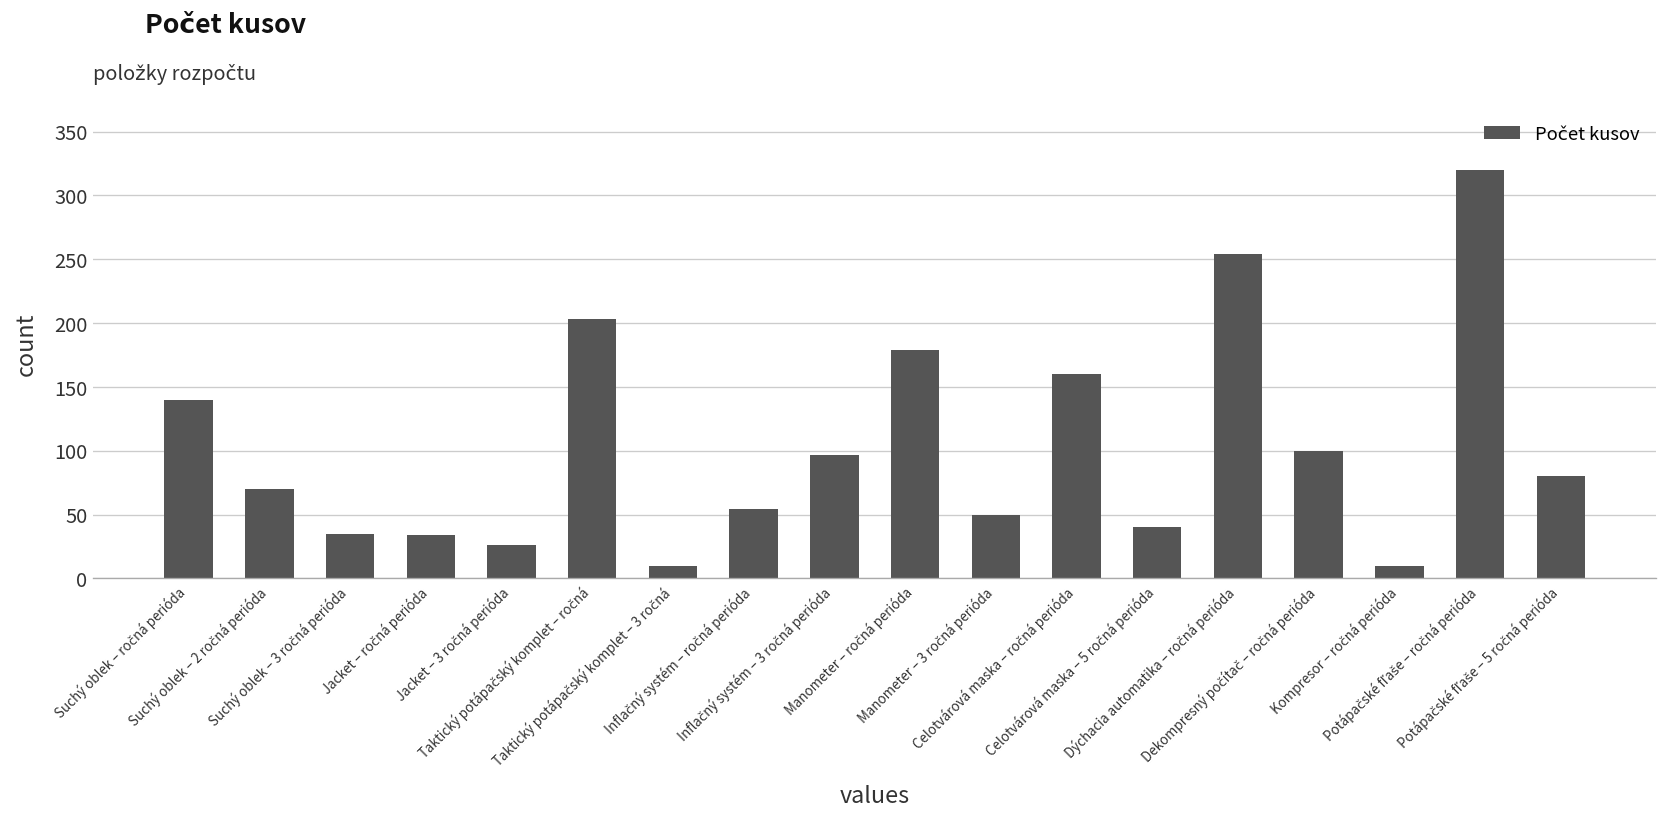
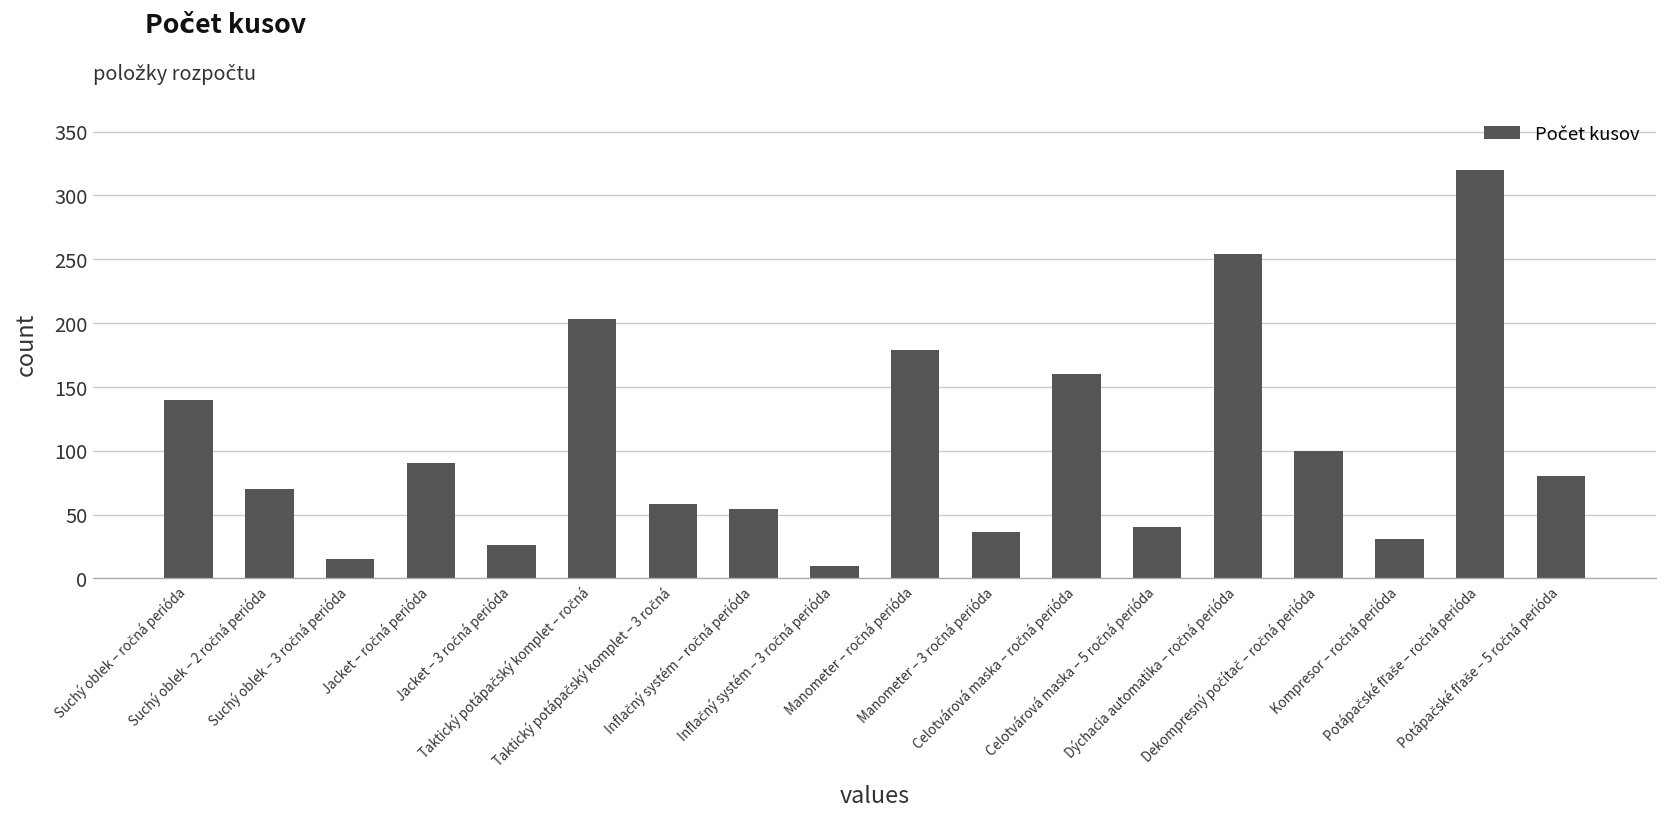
  {
    "Suchý oblek – ročná perióda": 140,
    "Suchý oblek – 2 ročná perióda": 70,
-   "Suchý oblek – 3 ročná perióda": 35,
-   "Jacket – ročná perióda": 34,
+   "Suchý oblek – 3 ročná perióda": 15,
+   "Jacket – ročná perióda": 90,
    "Jacket – 3 ročná perióda": 26,
    "Taktický potápačský komplet – ročná": 203,
-   "Taktický potápačský komplet – 3 ročná": 10,
+   "Taktický potápačský komplet – 3 ročná": 58,
    "Inflačný systém – ročná perióda": 54,
-   "Inflačný systém – 3 ročná perióda": 97,
+   "Inflačný systém – 3 ročná perióda": 10,
    "Manometer – ročná perióda": 179,
-   "Manometer – 3 ročná perióda": 50,
+   "Manometer – 3 ročná perióda": 36,
    "Celotvárová maska – ročná perióda": 160,
    "Celotvárová maska – 5 ročná perióda": 40,
    "Dýchacia automatika – ročná perióda": 254,
    "Dekompresný počítač – ročná perióda": 100,
-   "Kompresor – ročná perióda": 10,
+   "Kompresor – ročná perióda": 31,
    "Potápačské fľaše – ročná perióda": 320,
    "Potápačské fľaše – 5 ročná perióda": 80
  }
